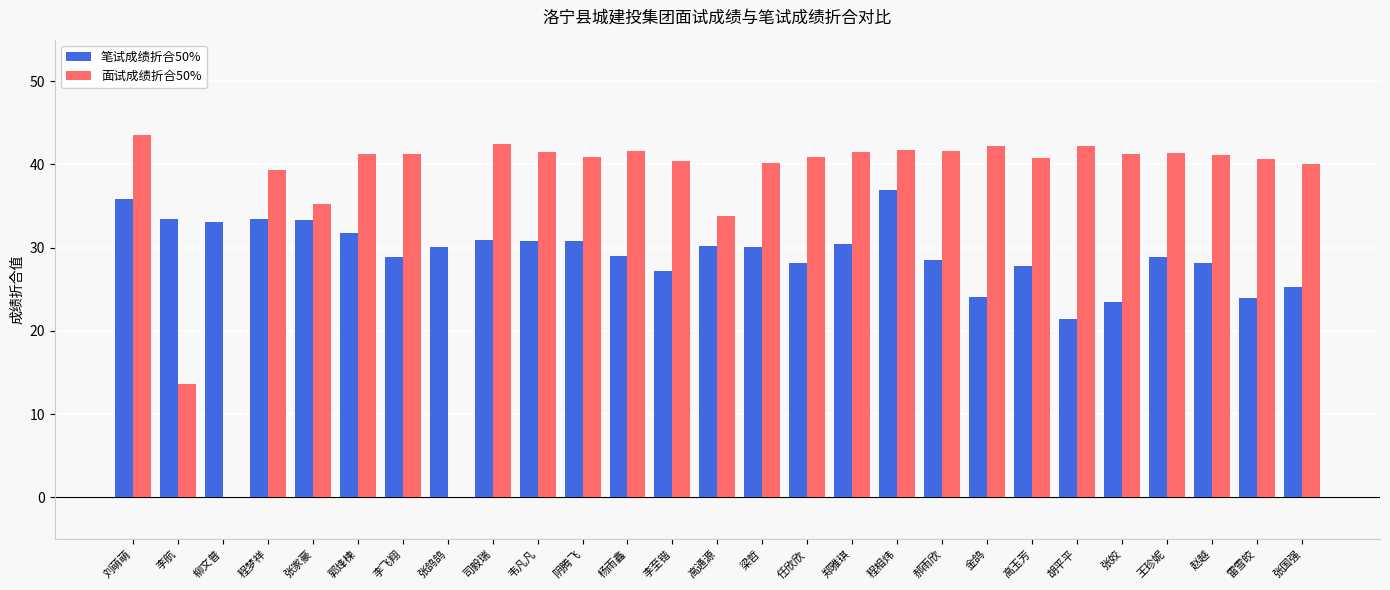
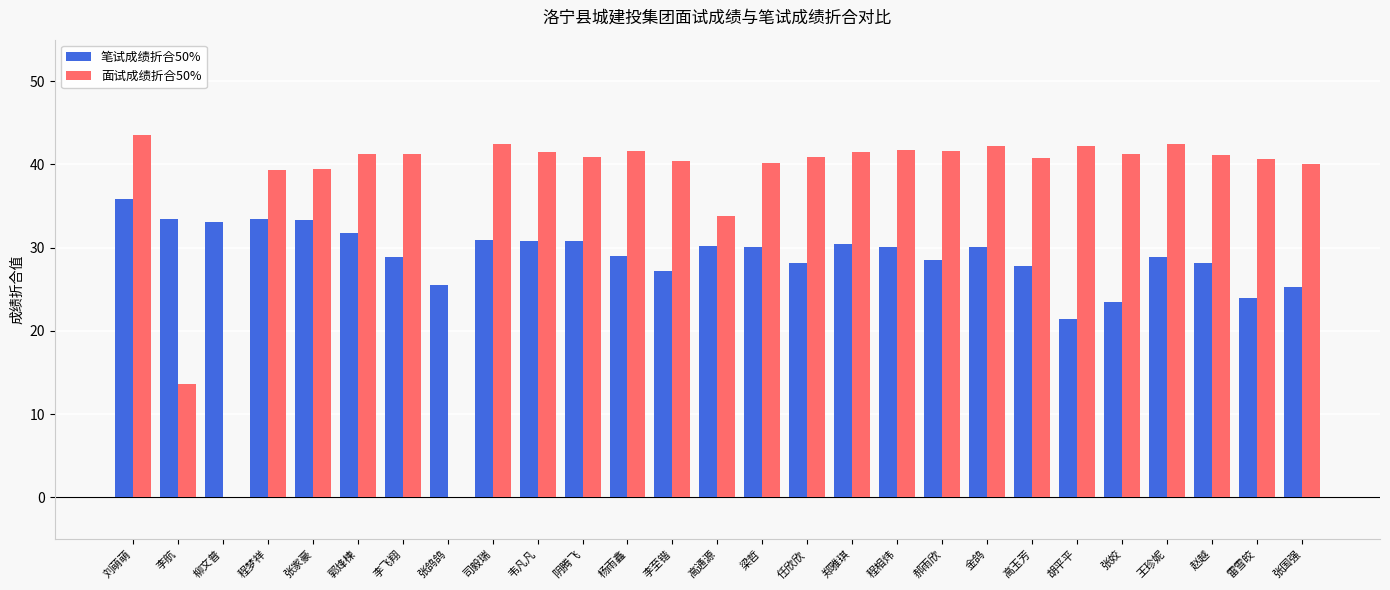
  {
    "笔试成绩折合50%": {
      "刘萌萌": 36,
      "李航": 33,
      "柳文普": 33,
      "程梦祥": 33,
      "张家豪": 33,
      "郭烽楝": 32,
      "李飞翔": 29,
-     "张鸽鸽": 30,
+     "张鸽鸽": 26,
      "司毅瑞": 31,
      "韦凡凡": 31,
      "阴腾飞": 31,
      "杨雨鑫": 29,
      "李至锴": 27,
      "高通源": 30,
      "梁哲": 30,
      "任欣欣": 28,
      "郑雅琪": 30,
-     "程相炜": 37,
+     "程相炜": 30,
      "郝雨欣": 29,
-     "金鸽": 24,
+     "金鸽": 30,
      "高玉芳": 28,
      "胡平平": 21,
      "张姣": 23,
      "王珍妮": 29,
      "赵越": 28,
      "雷雪皎": 24,
      "张国强": 25
    },
    "面试成绩折合50%": {
      "刘萌萌": 44,
      "李航": 14,
      "柳文普": 0,
      "程梦祥": 39,
-     "张家豪": 35,
+     "张家豪": 39,
      "郭烽楝": 41,
      "李飞翔": 41,
      "张鸽鸽": 0,
      "司毅瑞": 42,
      "韦凡凡": 41,
      "阴腾飞": 41,
      "杨雨鑫": 42,
      "李至锴": 40,
      "高通源": 34,
      "梁哲": 40,
      "任欣欣": 41,
      "郑雅琪": 41,
      "程相炜": 42,
      "郝雨欣": 42,
      "金鸽": 42,
      "高玉芳": 41,
      "胡平平": 42,
      "张姣": 41,
-     "王珍妮": 41,
+     "王珍妮": 42,
      "赵越": 41,
      "雷雪皎": 41,
      "张国强": 40
    }
  }
